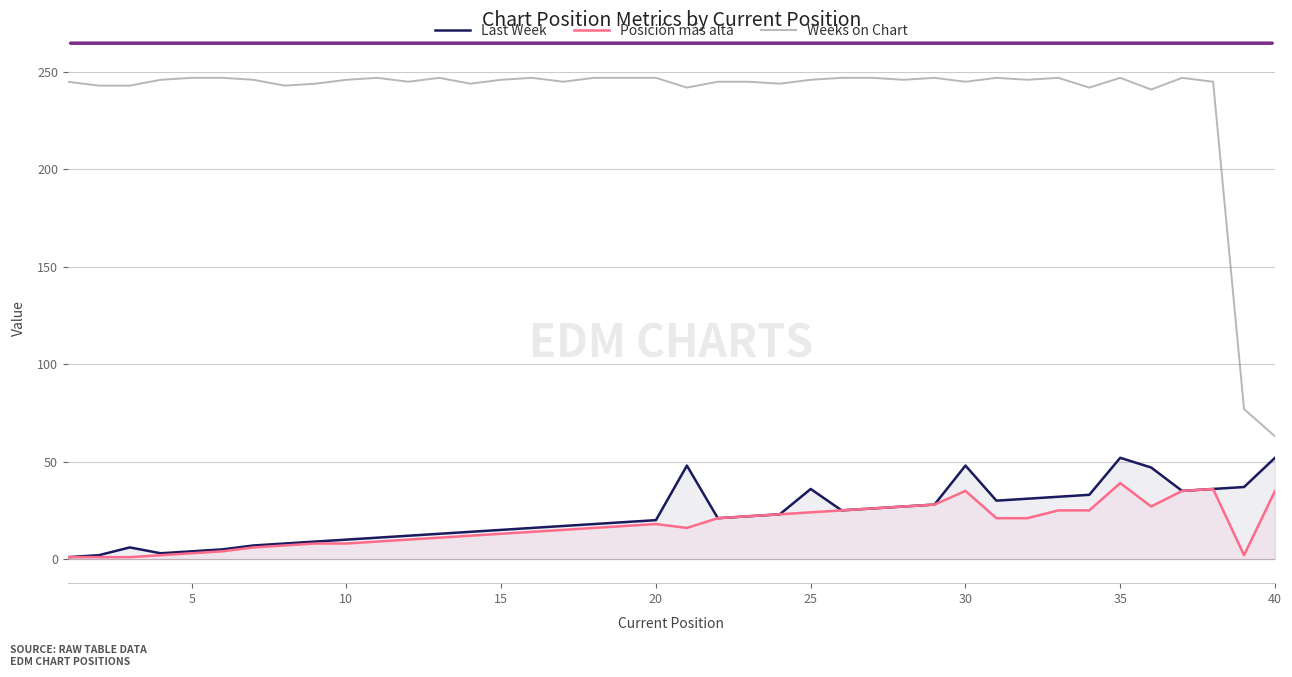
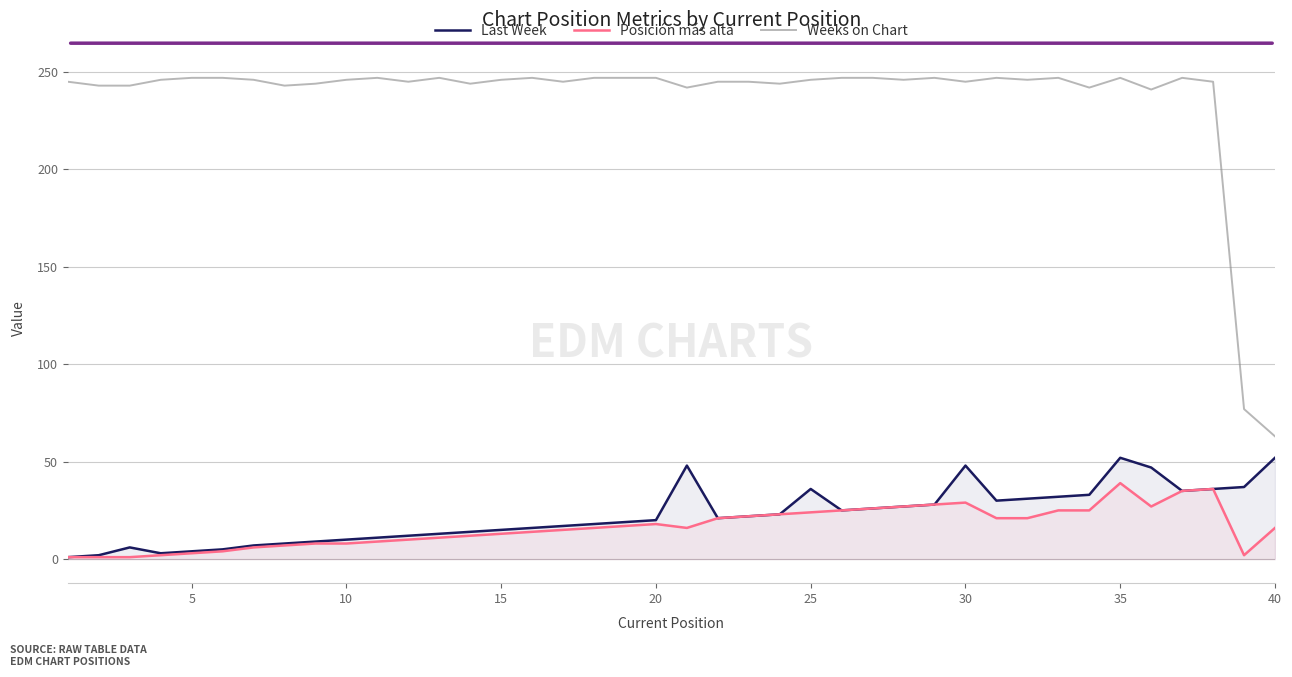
  {
    "Last Week": {
      "10": 10,
      "15": 15,
      "20": 20,
      "25": 36,
      "30": 48,
      "35": 52,
      "40": 52
    },
    "Posición más alta": {
      "10": 8,
      "15": 13,
      "20": 18,
      "25": 24,
-     "30": 35,
+     "30": 29,
      "35": 39,
-     "40": 35
+     "40": 16
    },
    "Weeks on Chart": {
      "5": 247,
      "10": 246,
      "15": 246,
      "20": 247,
      "25": 246,
      "30": 245,
      "35": 247,
      "40": 63
    }
  }
